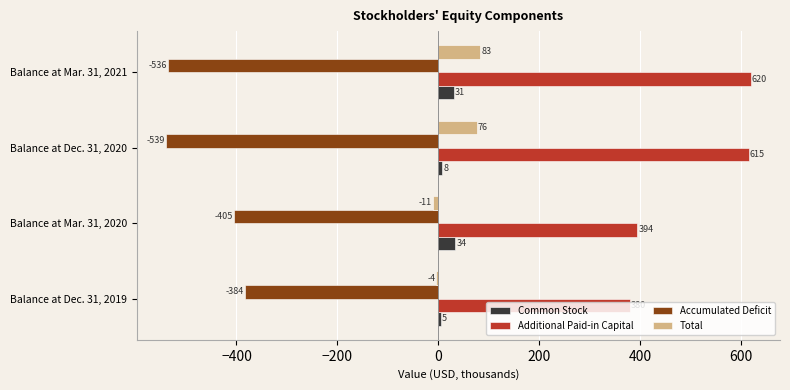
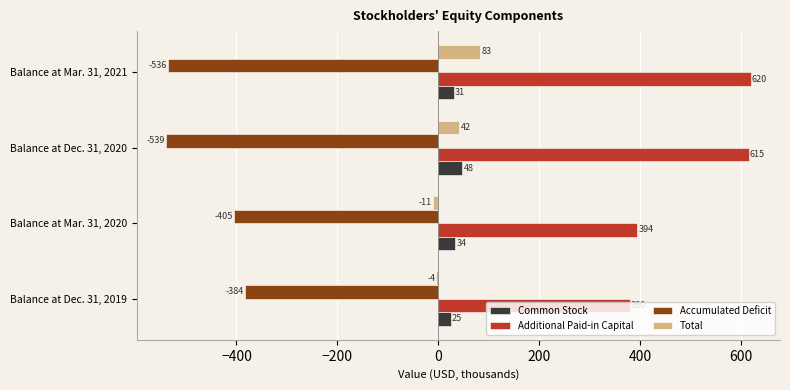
  {
    "Common Stock": {
      "Balance at Mar. 31, 2021": 31,
-     "Balance at Dec. 31, 2020": 8,
+     "Balance at Dec. 31, 2020": 48,
      "Balance at Mar. 31, 2020": 34,
-     "Balance at Dec. 31, 2019": 5
+     "Balance at Dec. 31, 2019": 25
    },
    "Total": {
      "Balance at Mar. 31, 2021": 83,
-     "Balance at Dec. 31, 2020": 76,
+     "Balance at Dec. 31, 2020": 42,
      "Balance at Mar. 31, 2020": -11,
      "Balance at Dec. 31, 2019": -4
    }
  }
